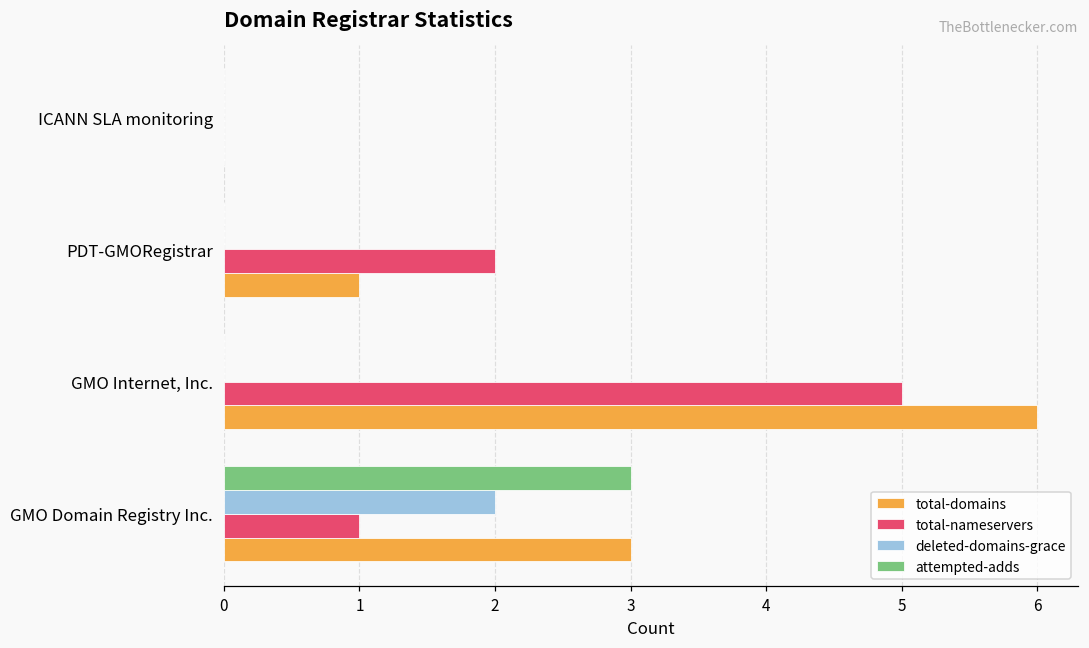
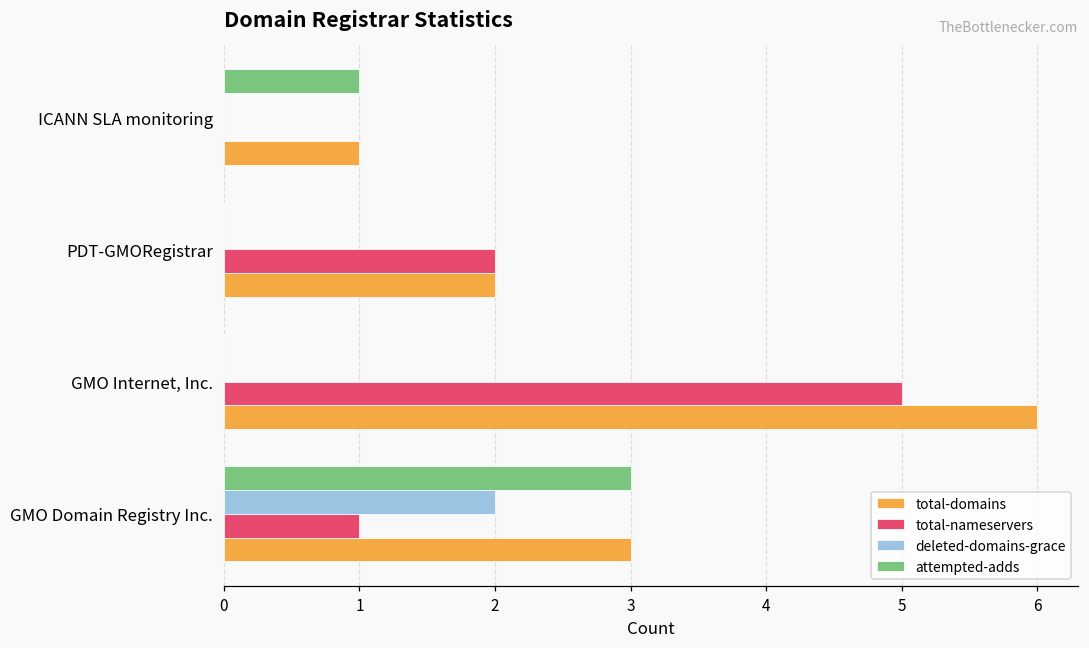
  {
    "total-domains": {
-     "ICANN SLA monitoring": 0,
-     "PDT-GMORegistrar": 1,
+     "ICANN SLA monitoring": 1,
+     "PDT-GMORegistrar": 2,
      "GMO Internet, Inc.": 6,
      "GMO Domain Registry Inc.": 3
    },
    "total-nameservers": {
      "ICANN SLA monitoring": 0,
      "PDT-GMORegistrar": 2,
      "GMO Internet, Inc.": 5,
      "GMO Domain Registry Inc.": 1
    },
    "deleted-domains-grace": {
      "ICANN SLA monitoring": 0,
      "PDT-GMORegistrar": 0,
      "GMO Internet, Inc.": 0,
      "GMO Domain Registry Inc.": 2
    },
    "attempted-adds": {
-     "ICANN SLA monitoring": 0,
+     "ICANN SLA monitoring": 1,
      "PDT-GMORegistrar": 0,
      "GMO Internet, Inc.": 0,
      "GMO Domain Registry Inc.": 3
    }
  }
